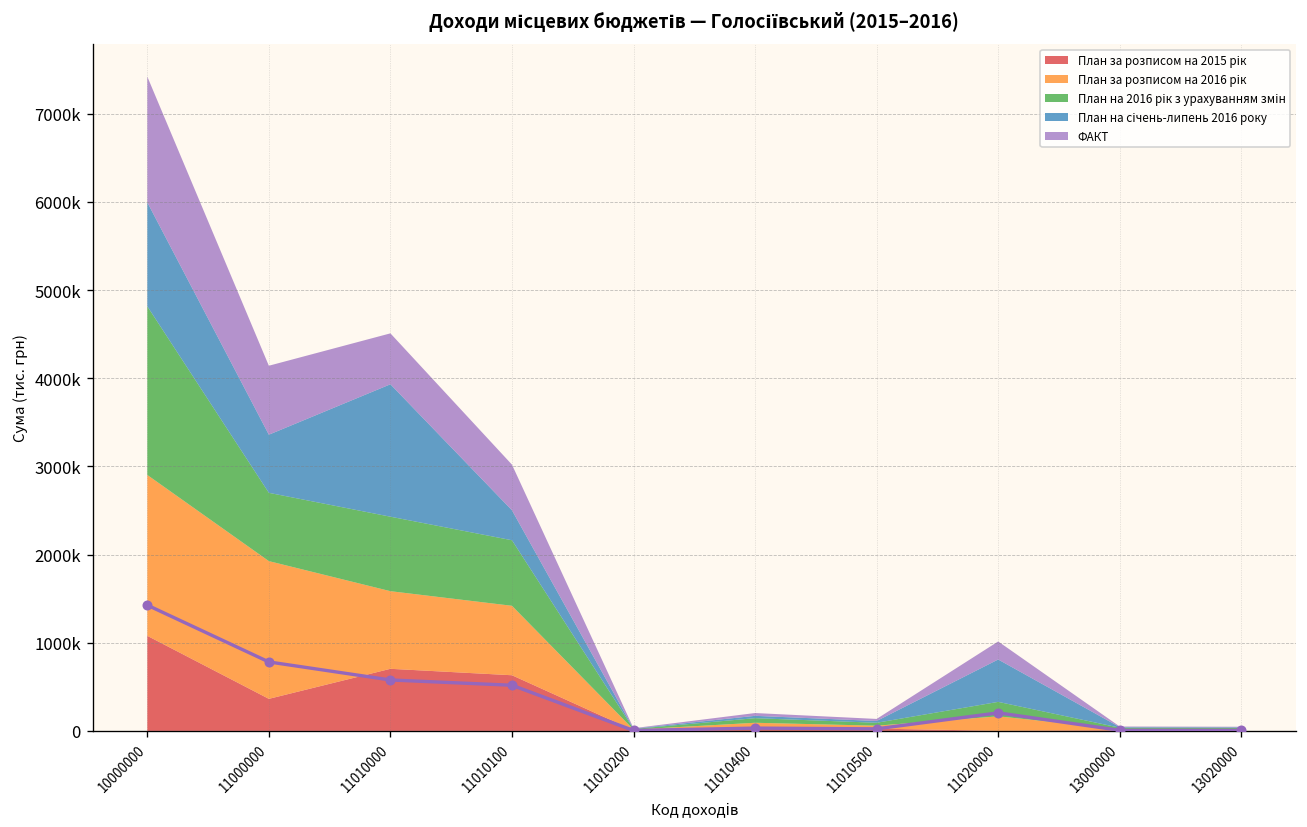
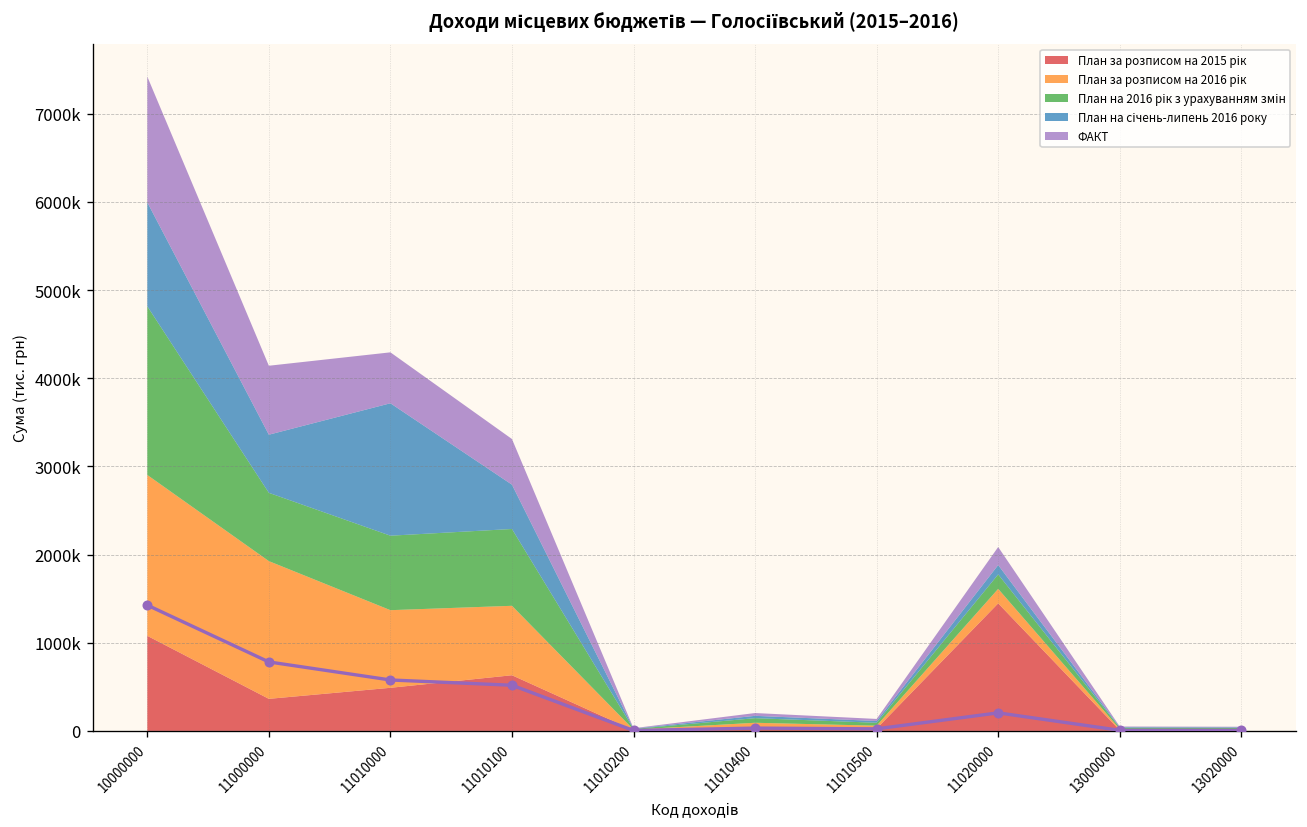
  {
    "План за розписом на 2015 рік": {
      "10000000": 1100000,
      "11000000": 400000,
-     "11010000": 700000,
+     "11010000": 500000,
      "11010100": 600000,
-     "11020000": 0
+     "11020000": 1400000
    },
    "План за розписом на 2016 рік": {
      "10000000": 1800000,
      "11000000": 1600000,
      "11010000": 900000,
      "11010100": 800000,
      "11010400": 100000,
      "11020000": 200000
    },
    "План на 2016 рік з урахуванням змін": {
      "10000000": 1900000,
      "11000000": 800000,
      "11010000": 800000,
-     "11010100": 700000,
+     "11010100": 900000,
      "11020000": 200000
    },
    "План на січень-липень 2016 року": {
      "10000000": 1200000,
      "11000000": 700000,
      "11010000": 1500000,
-     "11010100": 300000,
-     "11020000": 500000
+     "11010100": 500000,
+     "11020000": 100000
    }
  }
